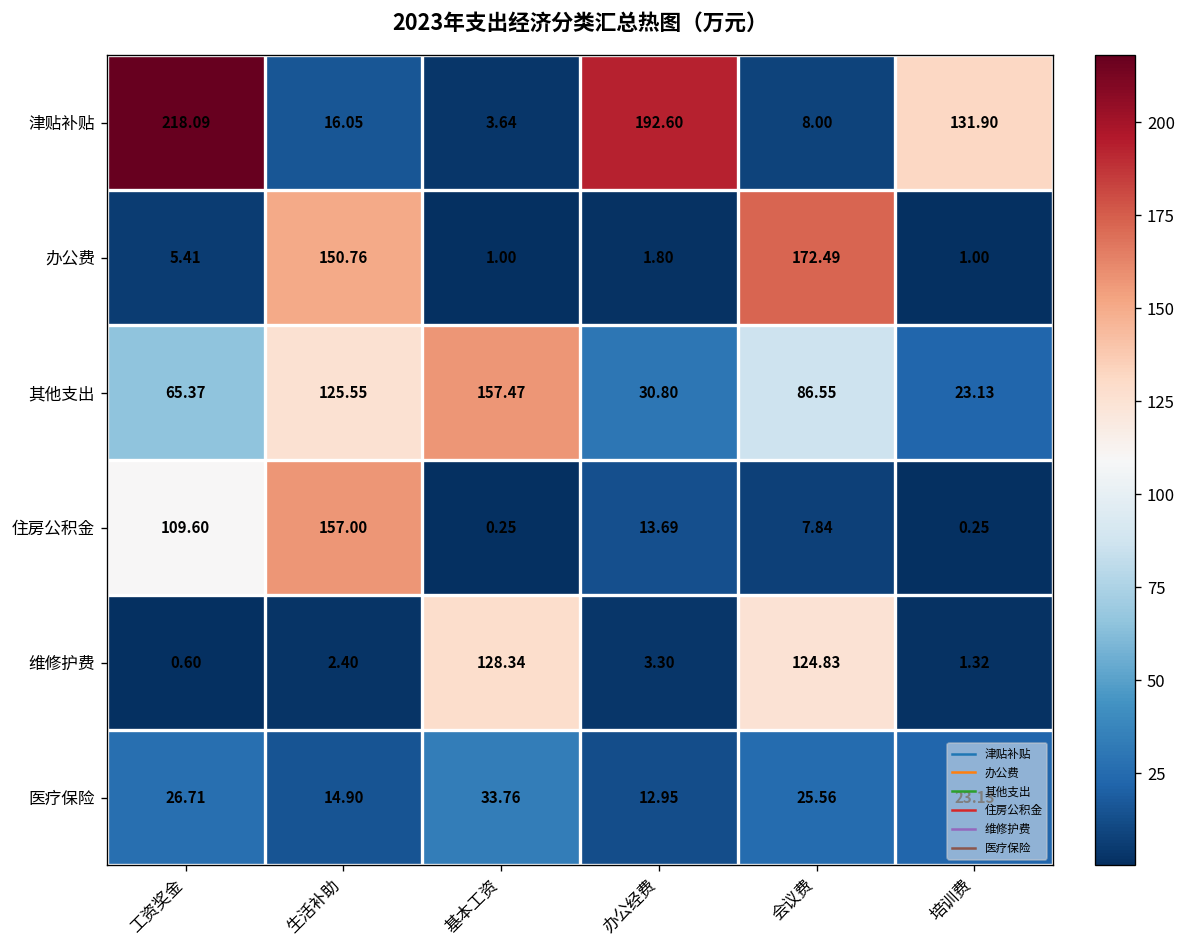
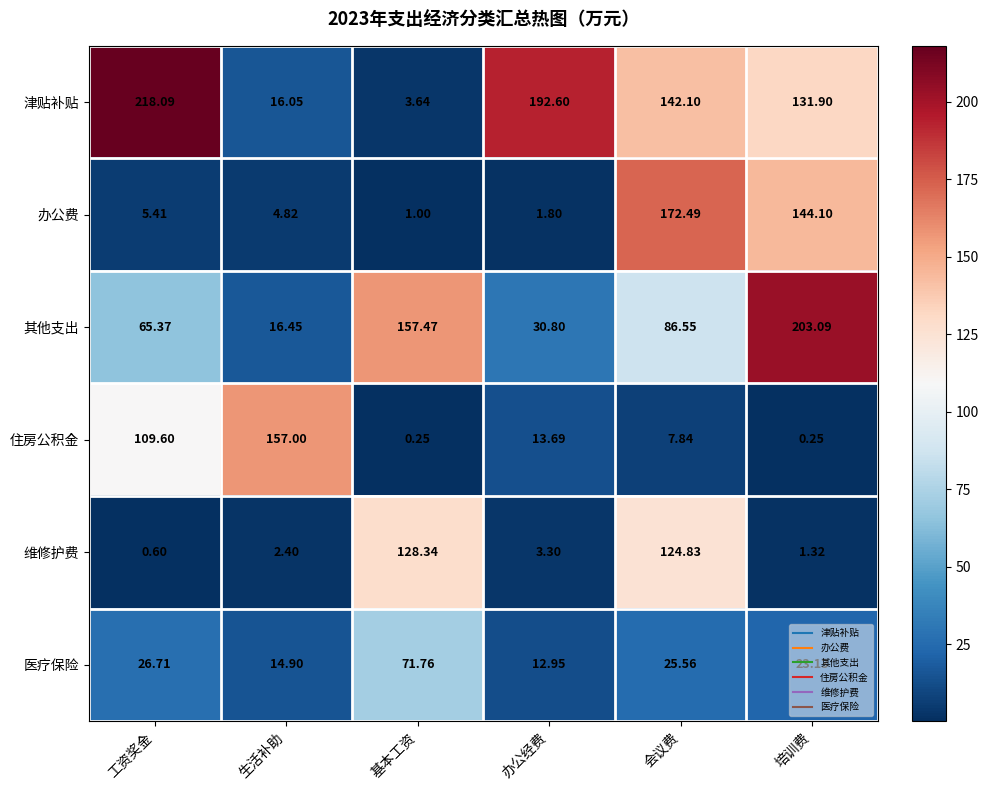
  {
    "津贴补贴": {
      "工资奖金": 218.09,
      "生活补助": 16.05,
      "基本工资": 3.64,
      "办公经费": 192.60,
-     "会议费": 8.00,
+     "会议费": 142.10,
      "培训费": 131.90
    },
    "办公费": {
      "工资奖金": 5.41,
-     "生活补助": 150.76,
+     "生活补助": 4.82,
      "基本工资": 1.00,
      "办公经费": 1.80,
      "会议费": 172.49,
-     "培训费": 1.00
+     "培训费": 144.10
    },
    "其他支出": {
      "工资奖金": 65.37,
-     "生活补助": 125.55,
+     "生活补助": 16.45,
      "基本工资": 157.47,
      "办公经费": 30.80,
      "会议费": 86.55,
-     "培训费": 23.13
+     "培训费": 203.09
    },
    "住房公积金": {
      "工资奖金": 109.60,
      "生活补助": 157.00,
      "基本工资": 0.25,
      "办公经费": 13.69,
      "会议费": 7.84,
      "培训费": 0.25
    },
    "维修护费": {
      "工资奖金": 0.60,
      "生活补助": 2.40,
      "基本工资": 128.34,
      "办公经费": 3.30,
      "会议费": 124.83,
      "培训费": 1.32
    },
    "医疗保险": {
      "工资奖金": 26.71,
      "生活补助": 14.90,
-     "基本工资": 33.76,
+     "基本工资": 71.76,
      "办公经费": 12.95,
      "会议费": 25.56
    }
  }
